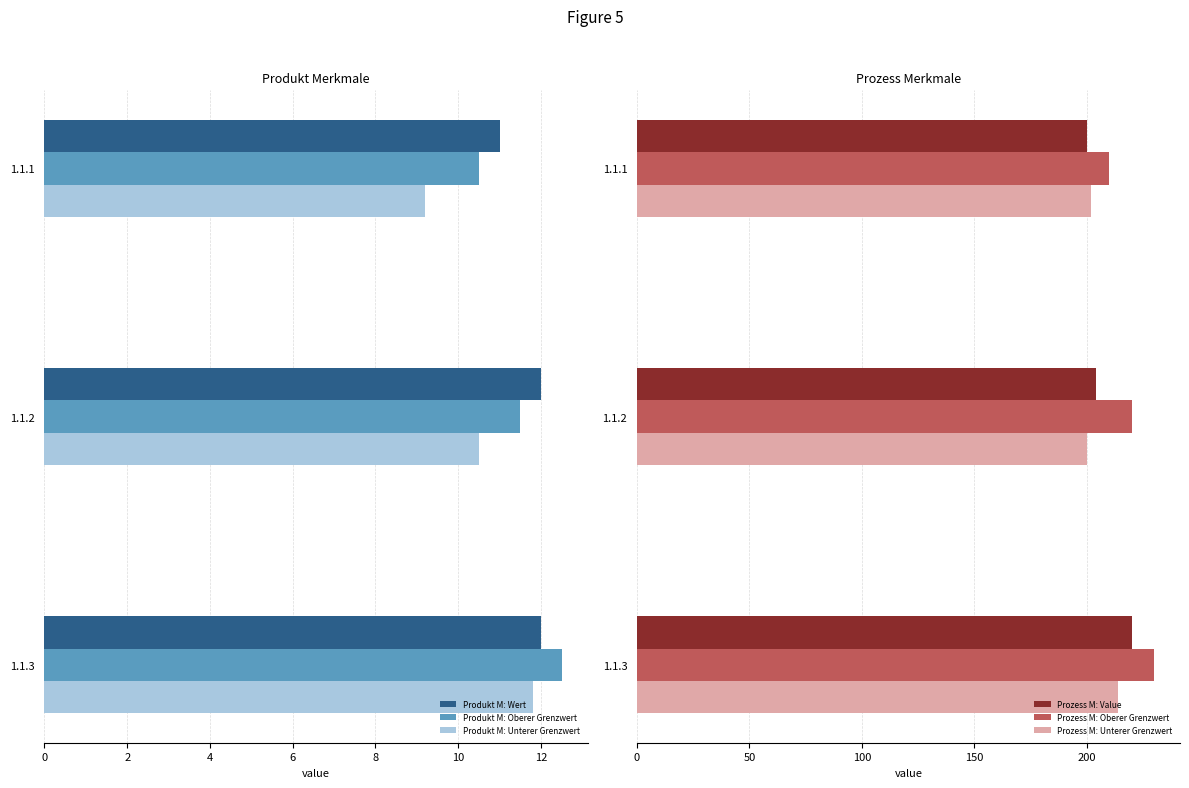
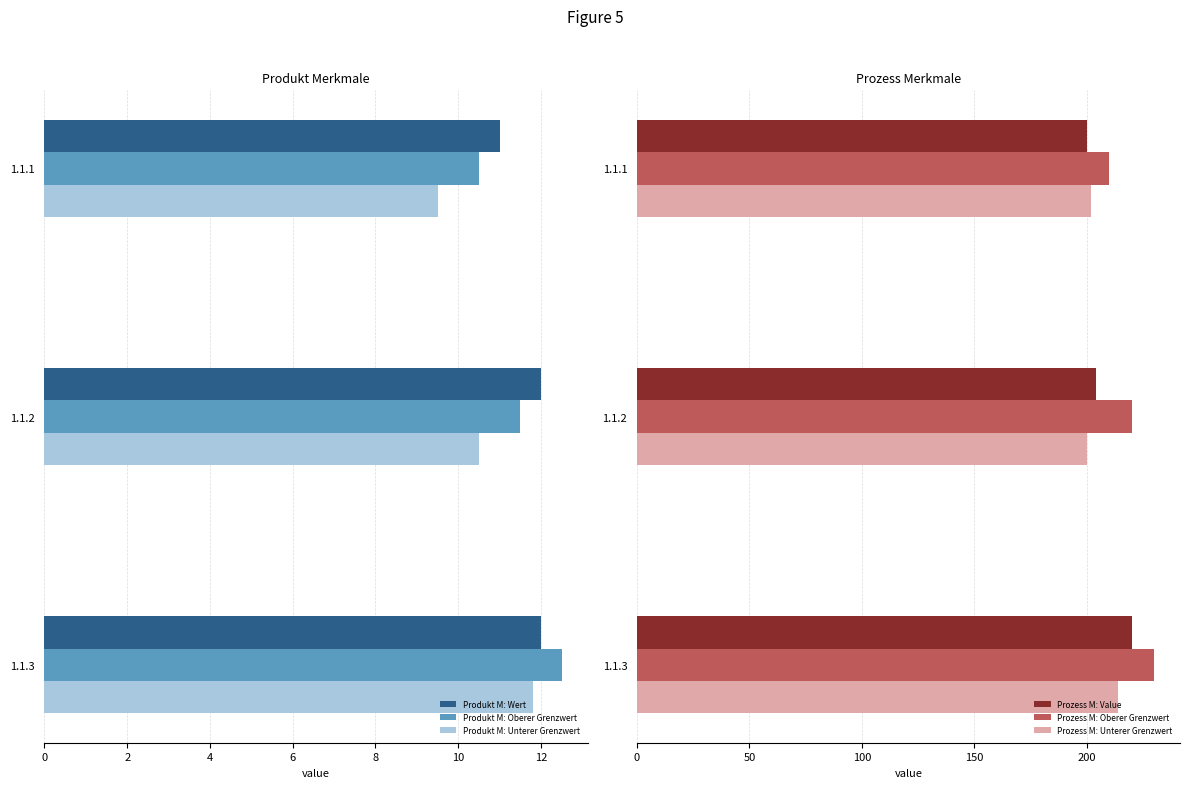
  {
    "Produkt Merkmale": {
      "Produkt M: Wert": {
        "1.1.1": 11.0,
        "1.1.2": 12.0,
        "1.1.3": 12.0
      },
      "Produkt M: Oberer Grenzwert": {
        "1.1.1": 10.5,
        "1.1.2": 11.5,
        "1.1.3": 12.5
      },
      "Produkt M: Unterer Grenzwert": {
-       "1.1.1": 9.2,
+       "1.1.1": 9.5,
        "1.1.2": 10.5,
        "1.1.3": 11.8
      }
    },
    "Prozess Merkmale": {
      "Prozess M: Value": {
        "1.1.1": 200,
        "1.1.2": 204,
        "1.1.3": 220
      },
      "Prozess M: Oberer Grenzwert": {
        "1.1.1": 210,
        "1.1.2": 220,
        "1.1.3": 230
      },
      "Prozess M: Unterer Grenzwert": {
        "1.1.1": 202,
        "1.1.2": 200,
        "1.1.3": 214
      }
    }
  }
